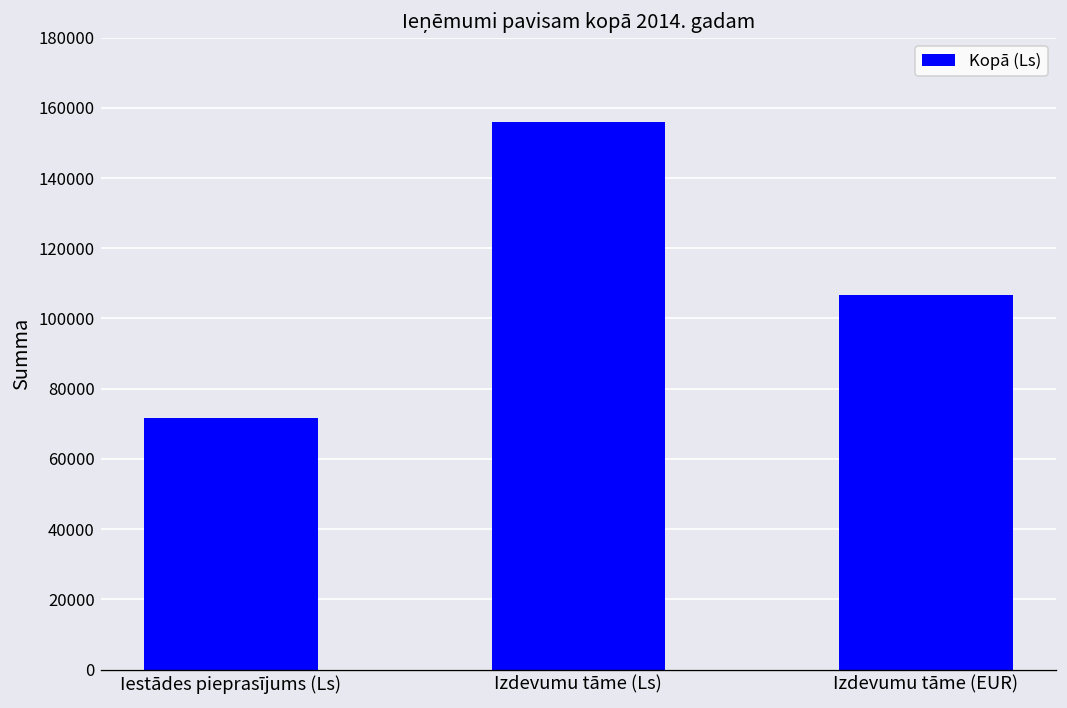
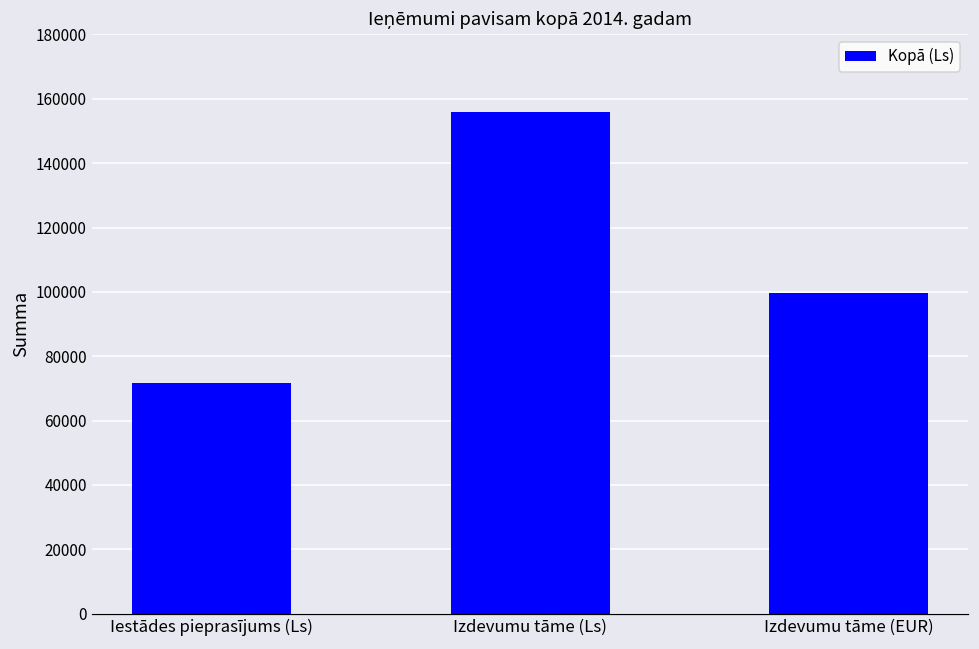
  {
    "Iestādes pieprasījums (Ls)": 72000,
    "Izdevumu tāme (Ls)": 156000,
-   "Izdevumu tāme (EUR)": 107000
+   "Izdevumu tāme (EUR)": 100000
  }
